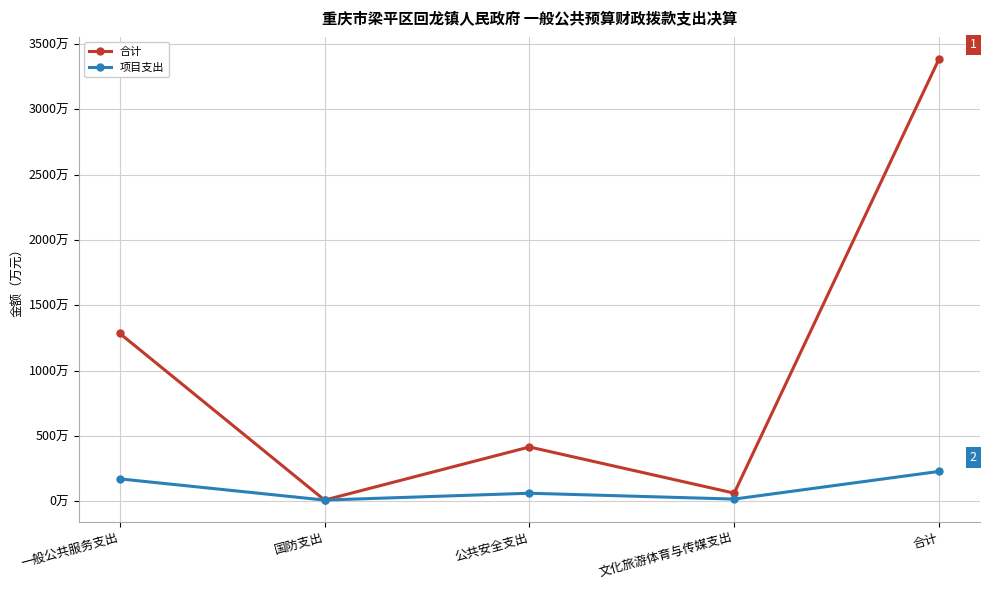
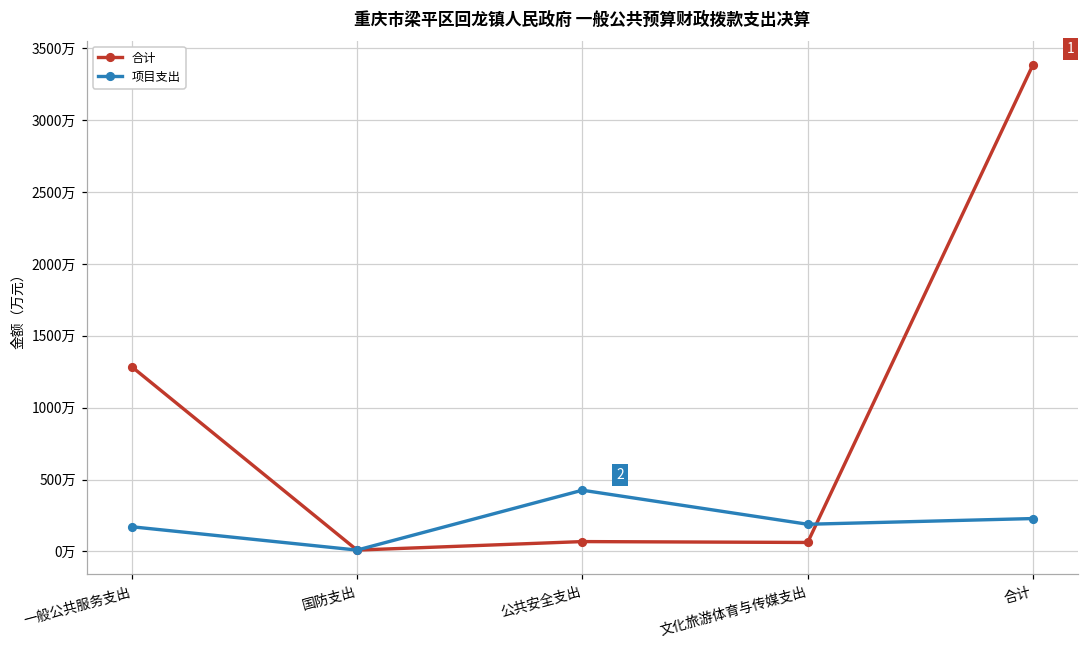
  {
    "合计": {
      "一般公共服务支出": "1290万",
-     "公共安全支出": "420万",
+     "公共安全支出": "70万",
      "文化旅游体育与传媒支出": "60万",
      "合计": "3380万"
    },
    "项目支出": {
      "一般公共服务支出": "170万",
-     "公共安全支出": "60万",
-     "文化旅游体育与传媒支出": "20万",
+     "公共安全支出": "430万",
+     "文化旅游体育与传媒支出": "190万",
      "合计": "230万"
    }
  }
